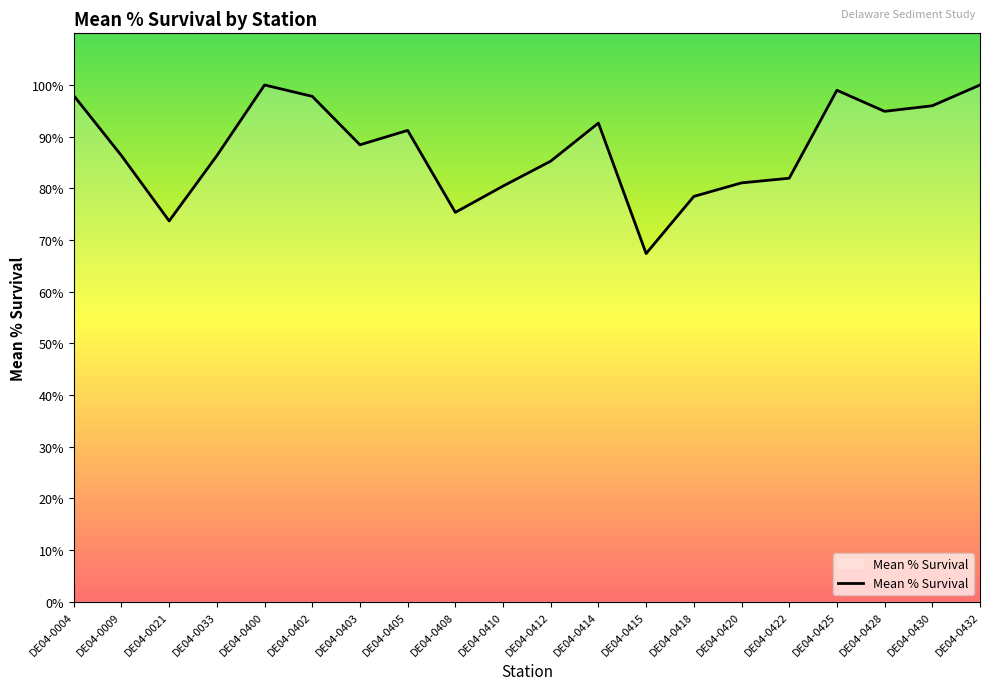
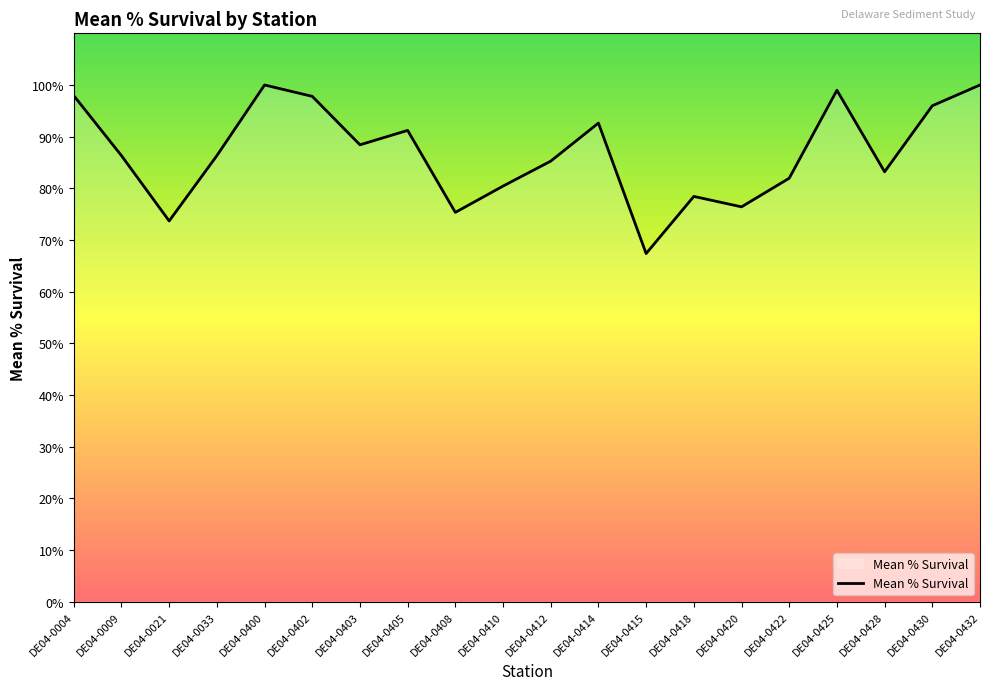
  {
    "DE04-0004": "98%",
    "DE04-0009": "86%",
    "DE04-0021": "74%",
    "DE04-0033": "86%",
    "DE04-0400": "100%",
    "DE04-0402": "98%",
    "DE04-0403": "88%",
    "DE04-0405": "91%",
    "DE04-0408": "75%",
    "DE04-0410": "80%",
    "DE04-0412": "85%",
    "DE04-0414": "93%",
    "DE04-0415": "67%",
    "DE04-0418": "78%",
-   "DE04-0420": "81%",
+   "DE04-0420": "76%",
    "DE04-0422": "82%",
    "DE04-0425": "99%",
-   "DE04-0428": "95%",
+   "DE04-0428": "83%",
    "DE04-0430": "96%",
    "DE04-0432": "100%"
  }
